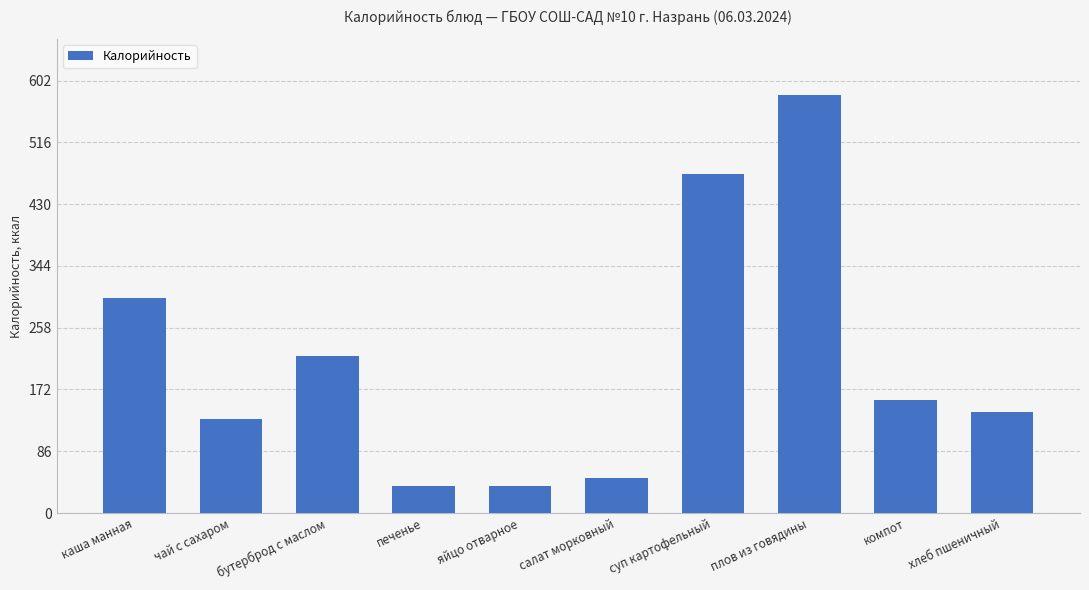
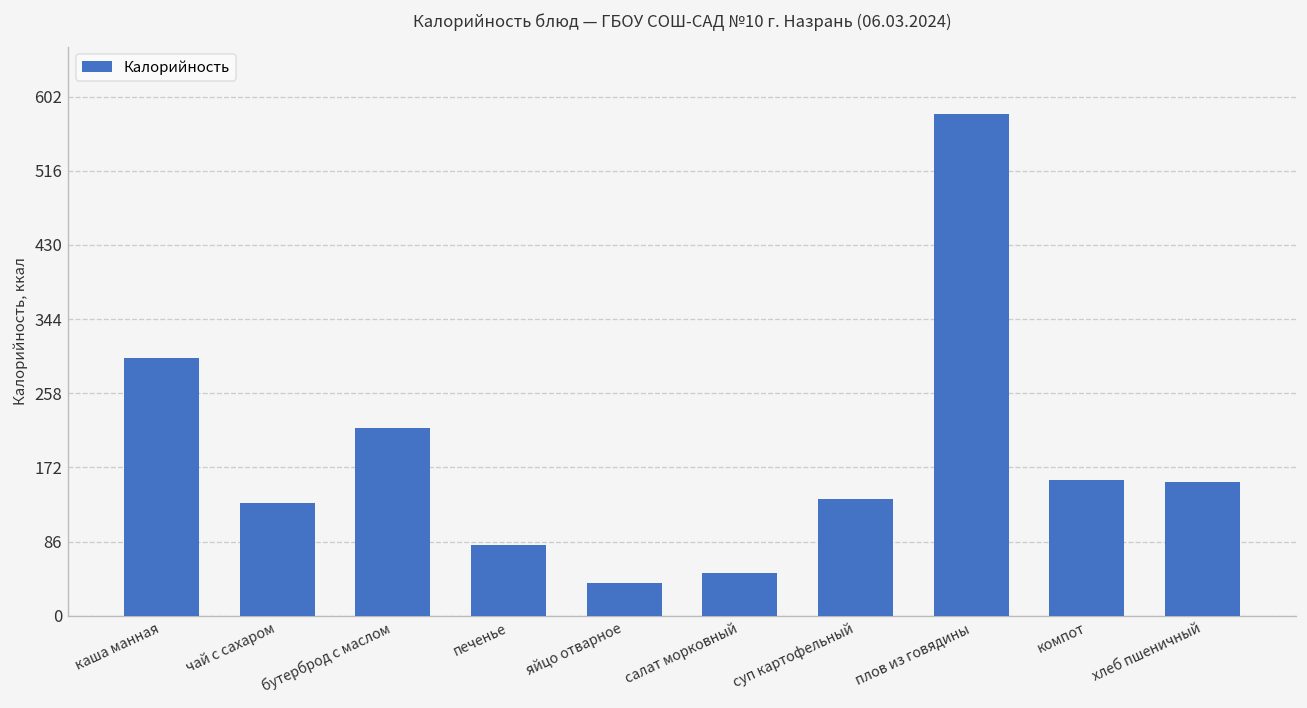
  {
    "каша манная": 300,
    "чай с сахаром": 130,
    "бутерброд с маслом": 220,
-   "печенье": 40,
+   "печенье": 80,
    "яйцо отварное": 40,
    "салат морковный": 50,
-   "суп картофельный": 470,
+   "суп картофельный": 130,
    "плов из говядины": 580,
    "компот": 160,
-   "хлеб пшеничный": 140
+   "хлеб пшеничный": 160
  }
